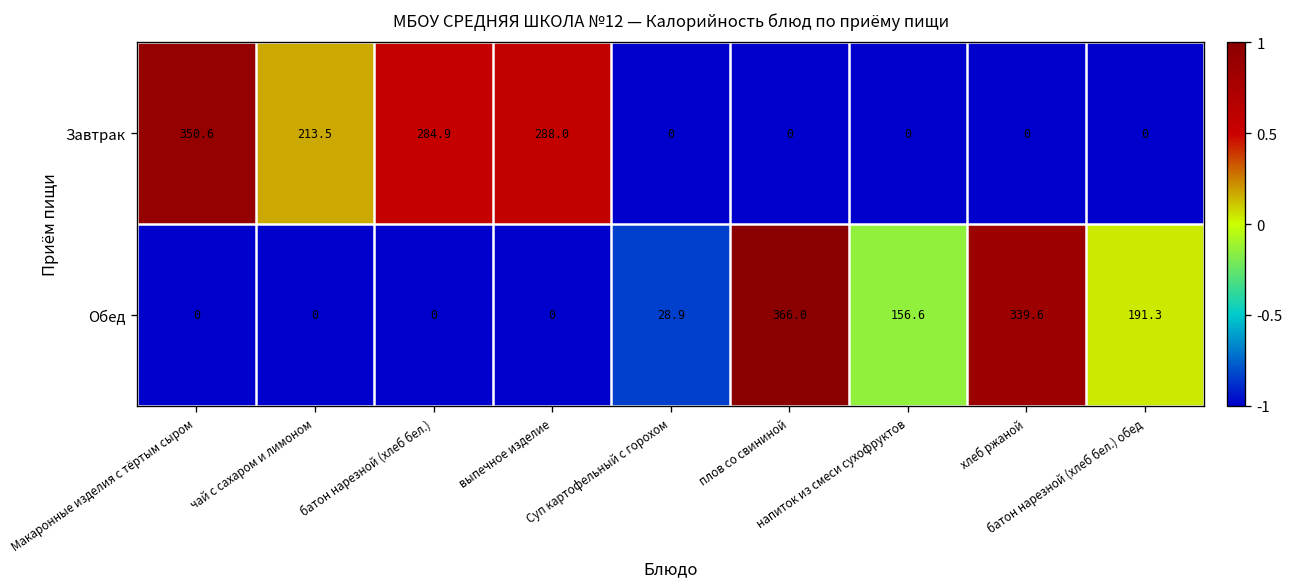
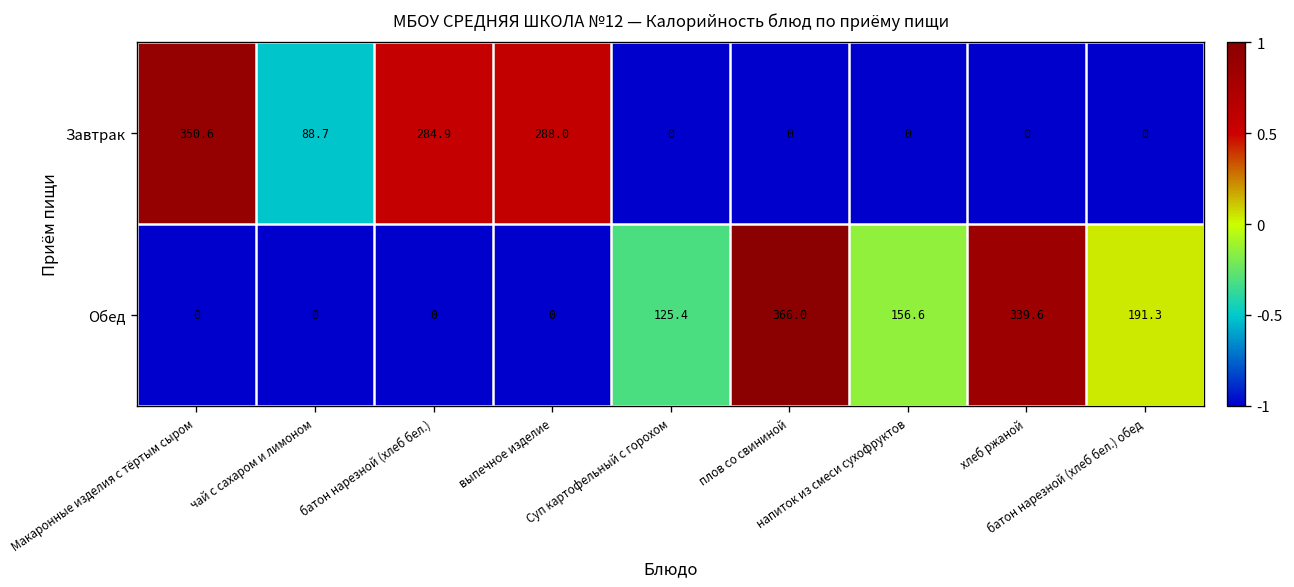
  {
    "Завтрак": {
      "Макаронные изделия с тёртым сыром": 350.6,
-     "чай с сахаром и лимоном": 213.5,
+     "чай с сахаром и лимоном": 88.7,
      "батон нарезной (хлеб бел.)": 284.9,
      "выпечное изделие": 288.0,
      "Суп картофельный с горохом": 0,
      "плов со свининой": 0,
      "напиток из смеси сухофруктов": 0,
      "хлеб ржаной": 0,
      "батон нарезной (хлеб бел.) обед": 0
    },
    "Обед": {
      "Макаронные изделия с тёртым сыром": 0,
      "чай с сахаром и лимоном": 0,
      "батон нарезной (хлеб бел.)": 0,
      "выпечное изделие": 0,
-     "Суп картофельный с горохом": 28.9,
+     "Суп картофельный с горохом": 125.4,
      "плов со свининой": 366.0,
      "напиток из смеси сухофруктов": 156.6,
      "хлеб ржаной": 339.6,
      "батон нарезной (хлеб бел.) обед": 191.3
    }
  }
